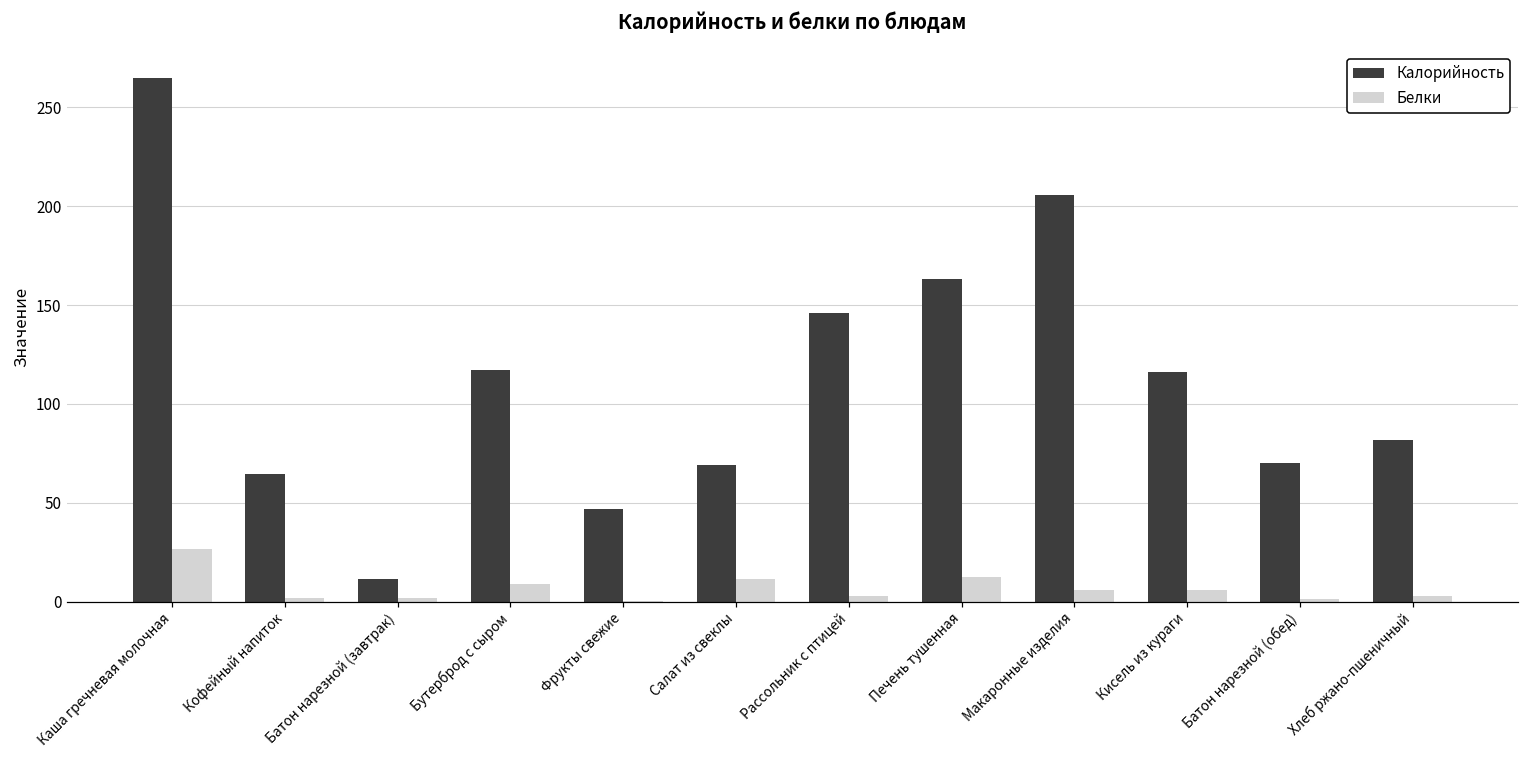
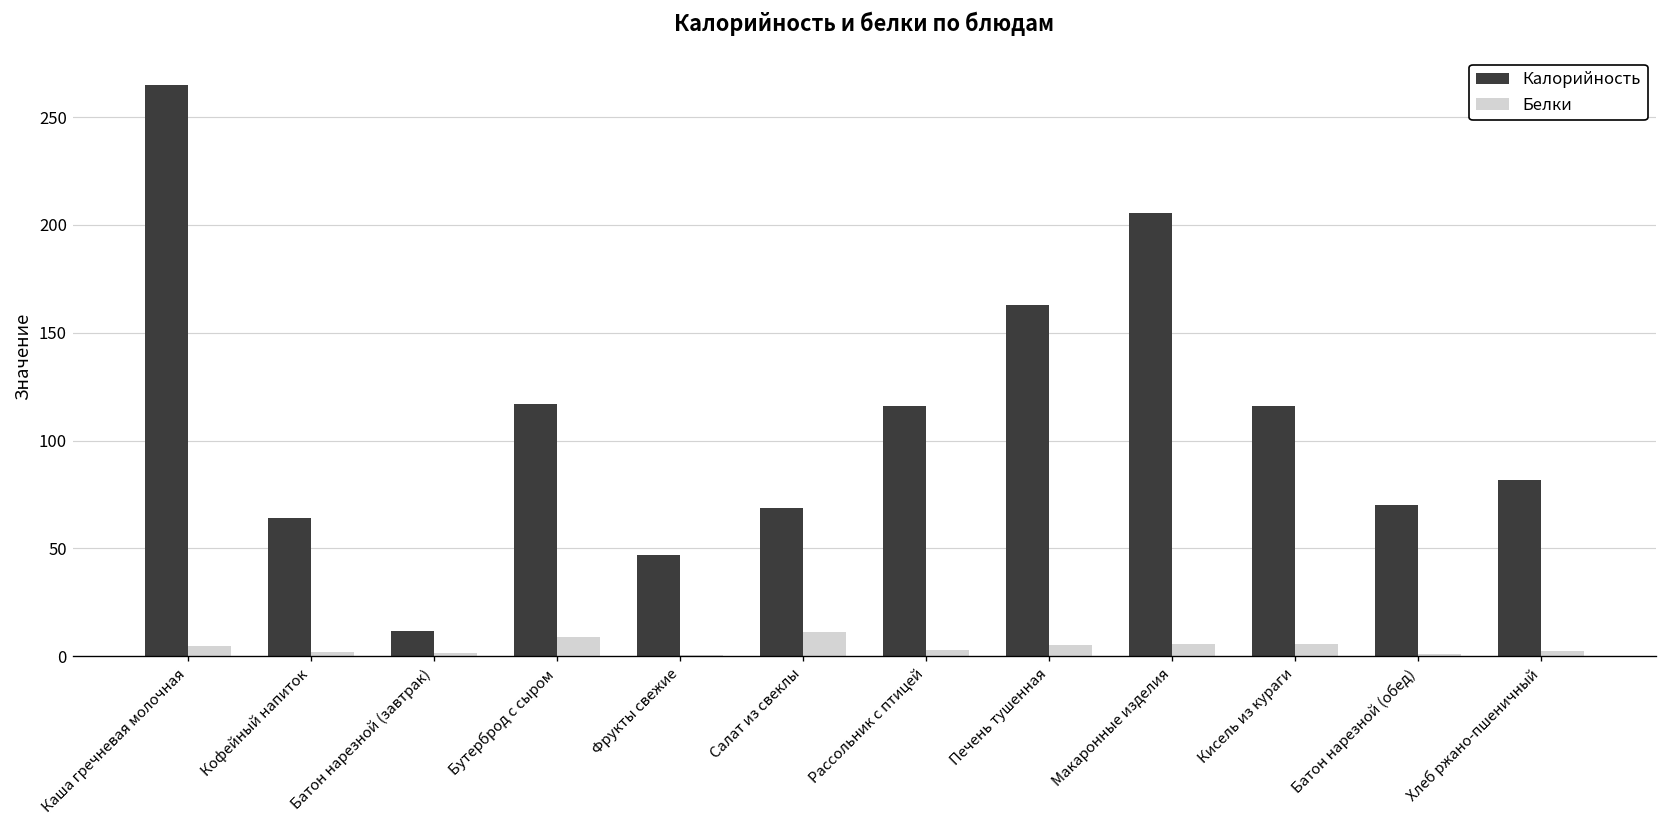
  {
    "Калорийность": {
      "Каша гречневая молочная": 265,
      "Кофейный напиток": 64,
      "Батон нарезной (завтрак)": 12,
      "Бутерброд с сыром": 117,
      "Фрукты свежие": 47,
      "Салат из свеклы": 69,
-     "Рассольник с птицей": 146,
+     "Рассольник с птицей": 116,
      "Печень тушенная": 163,
      "Макаронные изделия": 206,
      "Кисель из кураги": 116,
      "Батон нарезной (обед)": 70,
      "Хлеб ржано-пшеничный": 82
    },
    "Белки": {
-     "Каша гречневая молочная": 26,
+     "Каша гречневая молочная": 5,
      "Кофейный напиток": 2,
      "Батон нарезной (завтрак)": 2,
      "Бутерброд с сыром": 9,
      "Салат из свеклы": 11,
      "Рассольник с птицей": 3,
-     "Печень тушенная": 12,
+     "Печень тушенная": 5,
      "Макаронные изделия": 6,
      "Кисель из кураги": 6,
      "Хлеб ржано-пшеничный": 3
    }
  }
